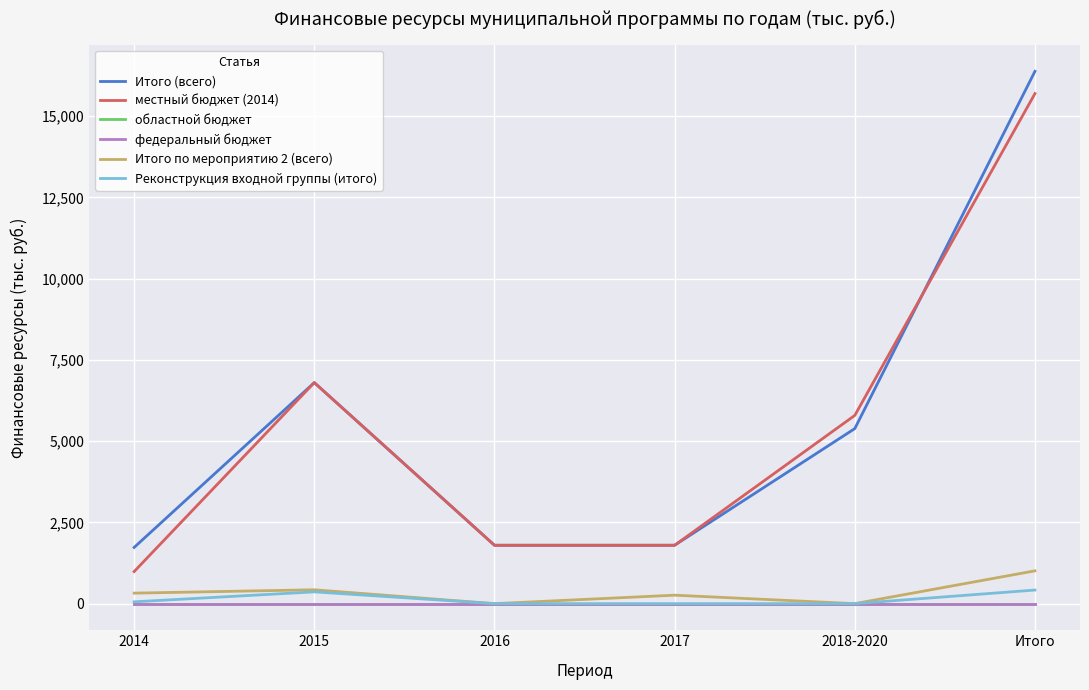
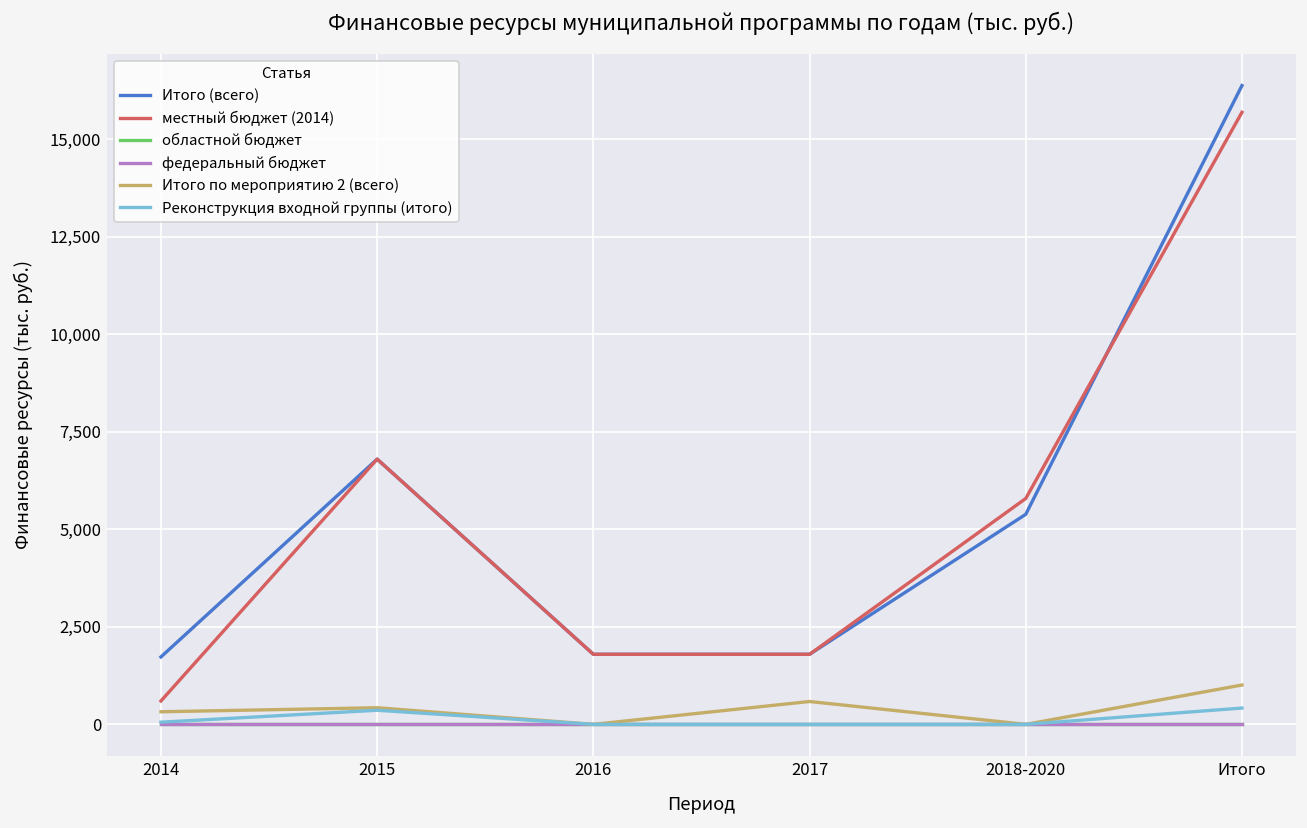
  {
    "Итого (всего)": {
      "2014": "1,700",
      "2018-2020": "5,400",
      "Итого": "16,400"
    },
    "местный бюджет (2014)": {
-     "2014": "1,000",
+     "2014": "600",
      "2018-2020": "5,800",
      "Итого": "15,700"
    },
    "федеральный бюджет": {
      "2015": "0",
      "Итого": "0"
    },
    "Итого по мероприятию 2 (всего)": {
      "2014": "300",
-     "2017": "300",
+     "2017": "600",
      "Итого": "1,000"
    },
    "Реконструкция входной группы (итого)": {
      "Итого": "400"
    }
  }
